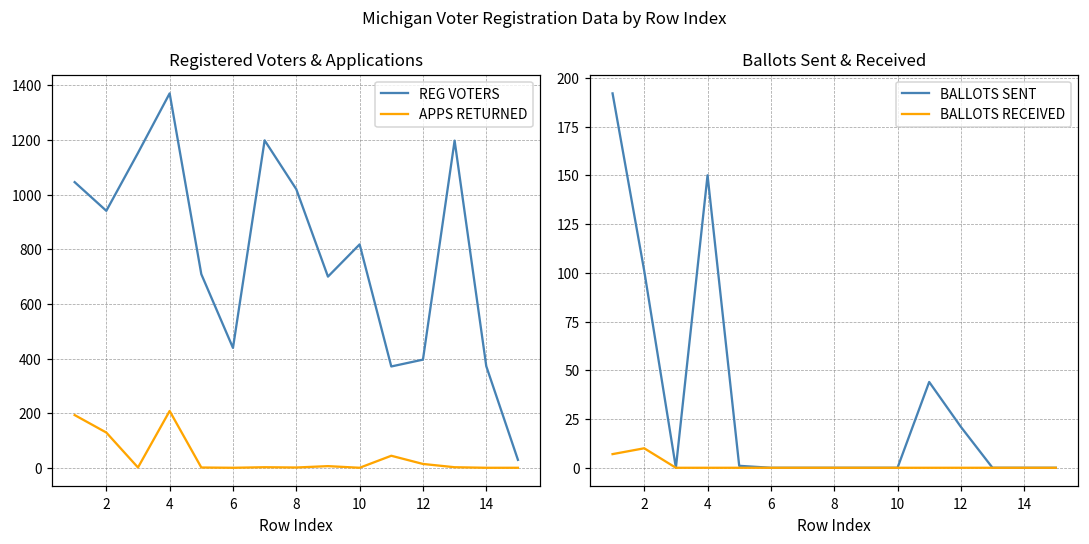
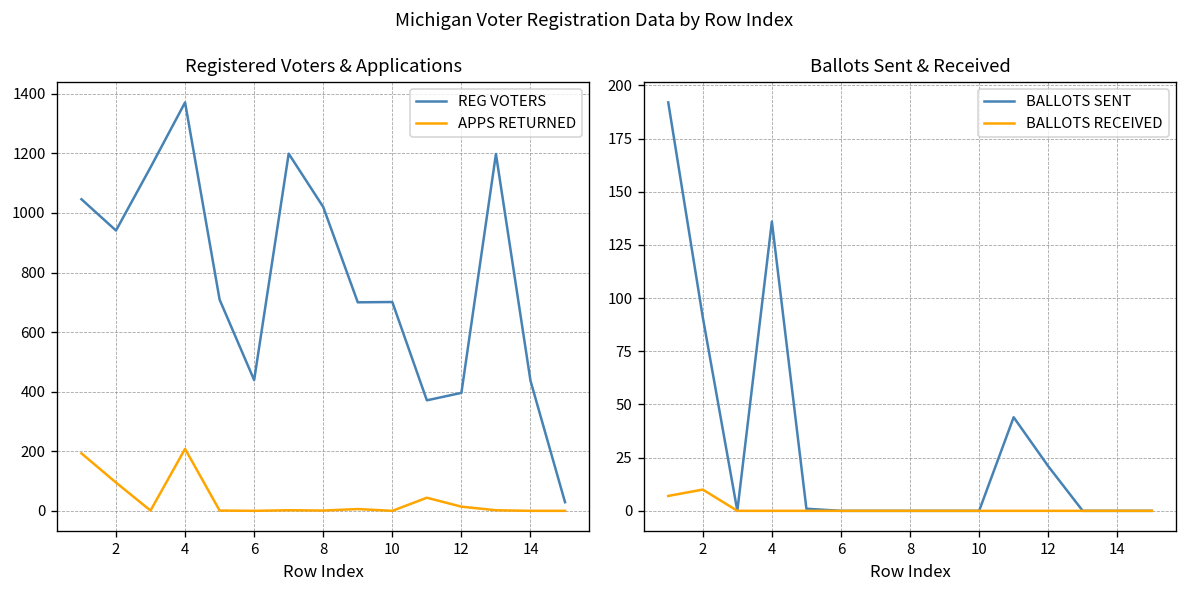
  {
    "Registered Voters & Applications": {
      "REG VOTERS": {
        "2": 940,
        "4": 1370,
        "6": 440,
        "8": 1020,
-       "10": 820,
+       "10": 700,
        "12": 400,
-       "14": 370
+       "14": 440
      },
      "APPS RETURNED": {
-       "2": 130,
+       "2": 100,
        "4": 210,
        "6": 0,
        "8": 0,
        "10": 0,
        "12": 10,
        "14": 0
      }
    },
    "Ballots Sent & Received": {
      "BALLOTS SENT": {
-       "2": 101,
-       "4": 150,
+       "2": 91,
+       "4": 136,
        "12": 21
      },
      "BALLOTS RECEIVED": {
        "2": 10,
        "4": 0,
        "12": 0
      }
    }
  }
